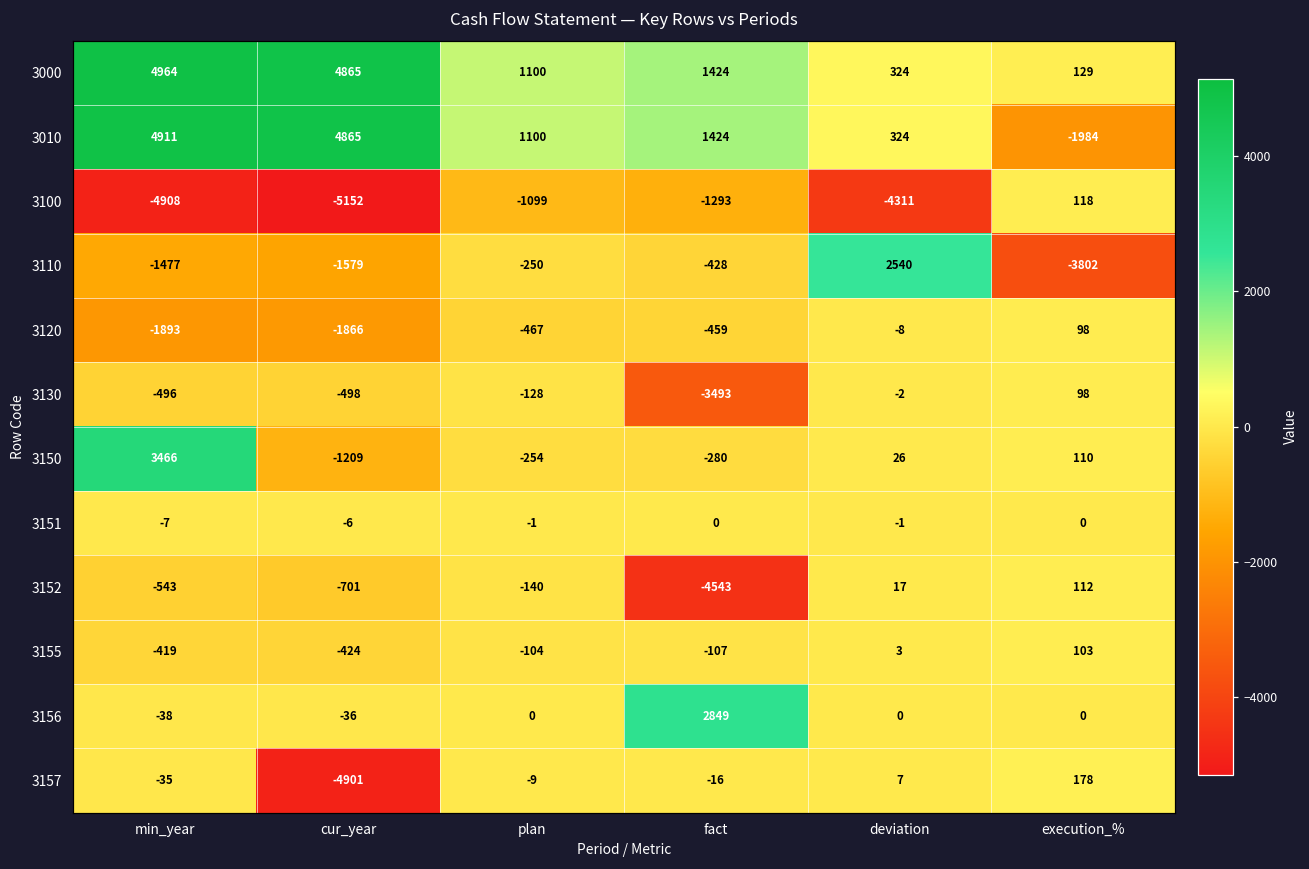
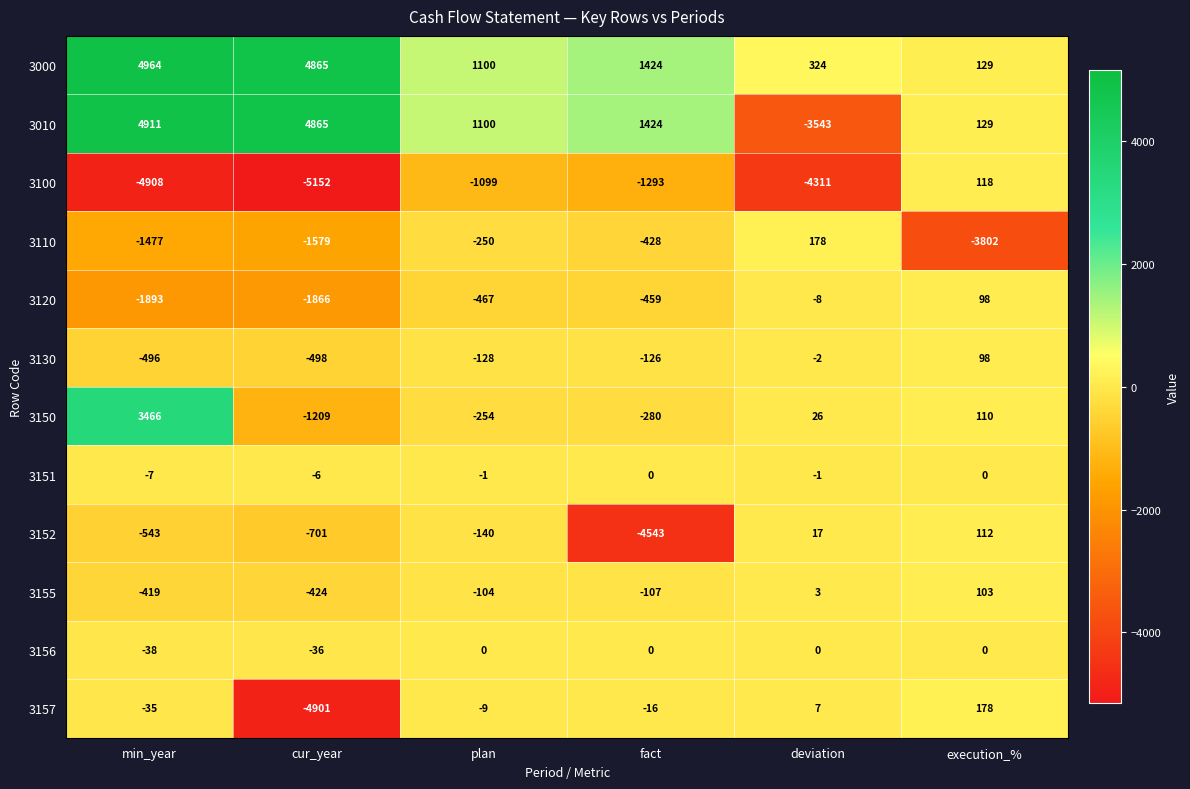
  {
    "3000": {
      "min_year": 4964,
      "cur_year": 4865,
      "plan": 1100,
      "fact": 1424,
      "deviation": 324,
      "execution_%": 129
    },
    "3010": {
      "min_year": 4911,
      "cur_year": 4865,
      "plan": 1100,
      "fact": 1424,
-     "deviation": 324,
-     "execution_%": -1984
+     "deviation": -3543,
+     "execution_%": 129
    },
    "3100": {
      "min_year": -4908,
      "cur_year": -5152,
      "plan": -1099,
      "fact": -1293,
      "deviation": -4311,
      "execution_%": 118
    },
    "3110": {
      "min_year": -1477,
      "cur_year": -1579,
      "plan": -250,
      "fact": -428,
-     "deviation": 2540,
+     "deviation": 178,
      "execution_%": -3802
    },
    "3120": {
      "min_year": -1893,
      "cur_year": -1866,
      "plan": -467,
      "fact": -459,
      "deviation": -8,
      "execution_%": 98
    },
    "3130": {
      "min_year": -496,
      "cur_year": -498,
      "plan": -128,
-     "fact": -3493,
+     "fact": -126,
      "deviation": -2,
      "execution_%": 98
    },
    "3150": {
      "min_year": 3466,
      "cur_year": -1209,
      "plan": -254,
      "fact": -280,
      "deviation": 26,
      "execution_%": 110
    },
    "3151": {
      "min_year": -7,
      "cur_year": -6,
      "plan": -1,
      "fact": 0,
      "deviation": -1,
      "execution_%": 0
    },
    "3152": {
      "min_year": -543,
      "cur_year": -701,
      "plan": -140,
      "fact": -4543,
      "deviation": 17,
      "execution_%": 112
    },
    "3155": {
      "min_year": -419,
      "cur_year": -424,
      "plan": -104,
      "fact": -107,
      "deviation": 3,
      "execution_%": 103
    },
    "3156": {
      "min_year": -38,
      "cur_year": -36,
      "plan": 0,
-     "fact": 2849,
+     "fact": 0,
      "deviation": 0,
      "execution_%": 0
    },
    "3157": {
      "min_year": -35,
      "cur_year": -4901,
      "plan": -9,
      "fact": -16,
      "deviation": 7,
      "execution_%": 178
    }
  }
